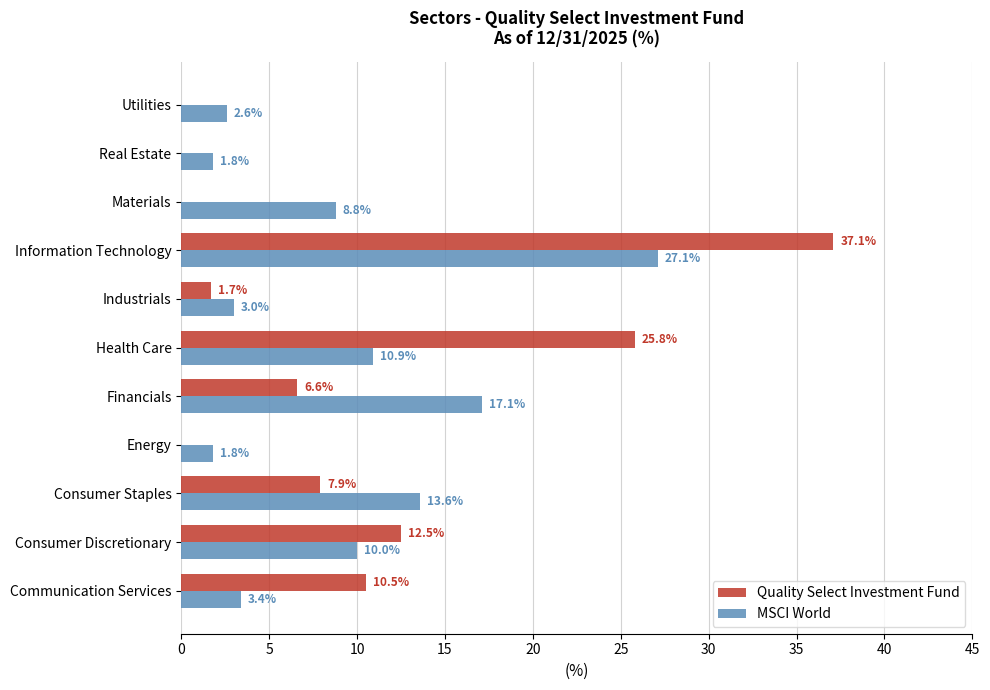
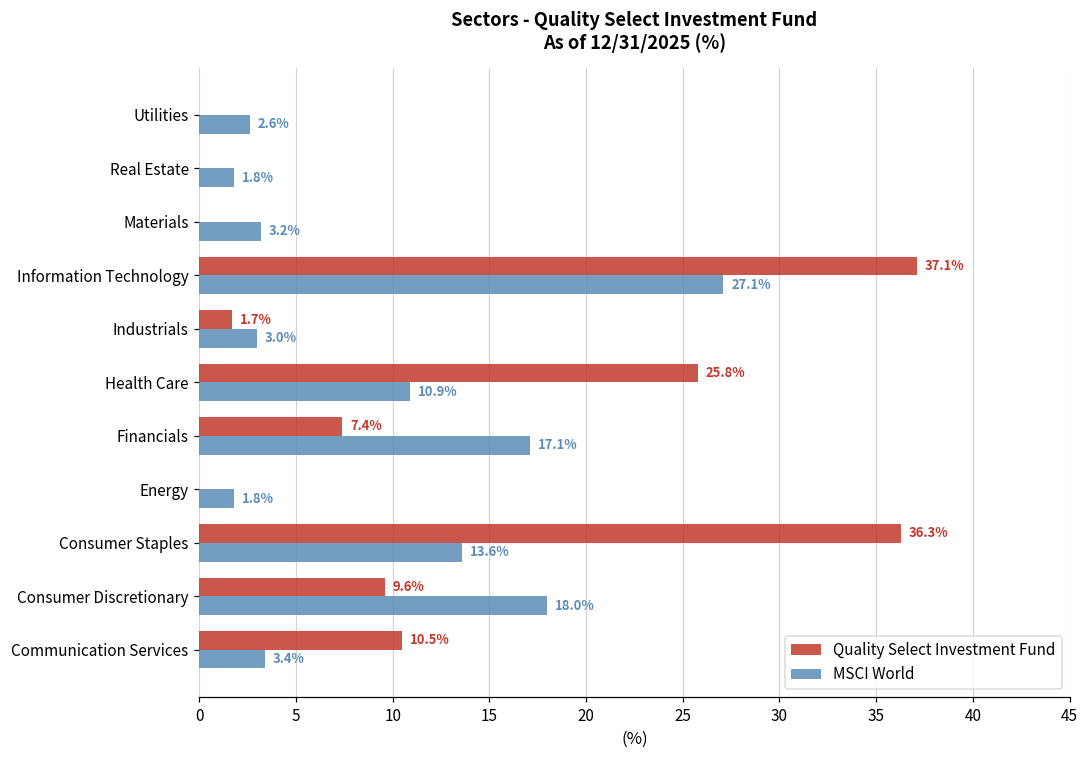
  {
    "Quality Select Investment Fund": {
      "Information Technology": "37.1%",
      "Industrials": "1.7%",
      "Health Care": "25.8%",
-     "Financials": "6.6%",
-     "Consumer Staples": "7.9%",
-     "Consumer Discretionary": "12.5%",
+     "Financials": "7.4%",
+     "Consumer Staples": "36.3%",
+     "Consumer Discretionary": "9.6%",
      "Communication Services": "10.5%"
    },
    "MSCI World": {
      "Utilities": "2.6%",
      "Real Estate": "1.8%",
-     "Materials": "8.8%",
+     "Materials": "3.2%",
      "Information Technology": "27.1%",
      "Industrials": "3.0%",
      "Health Care": "10.9%",
      "Financials": "17.1%",
      "Energy": "1.8%",
      "Consumer Staples": "13.6%",
-     "Consumer Discretionary": "10.0%",
+     "Consumer Discretionary": "18.0%",
      "Communication Services": "3.4%"
    }
  }
